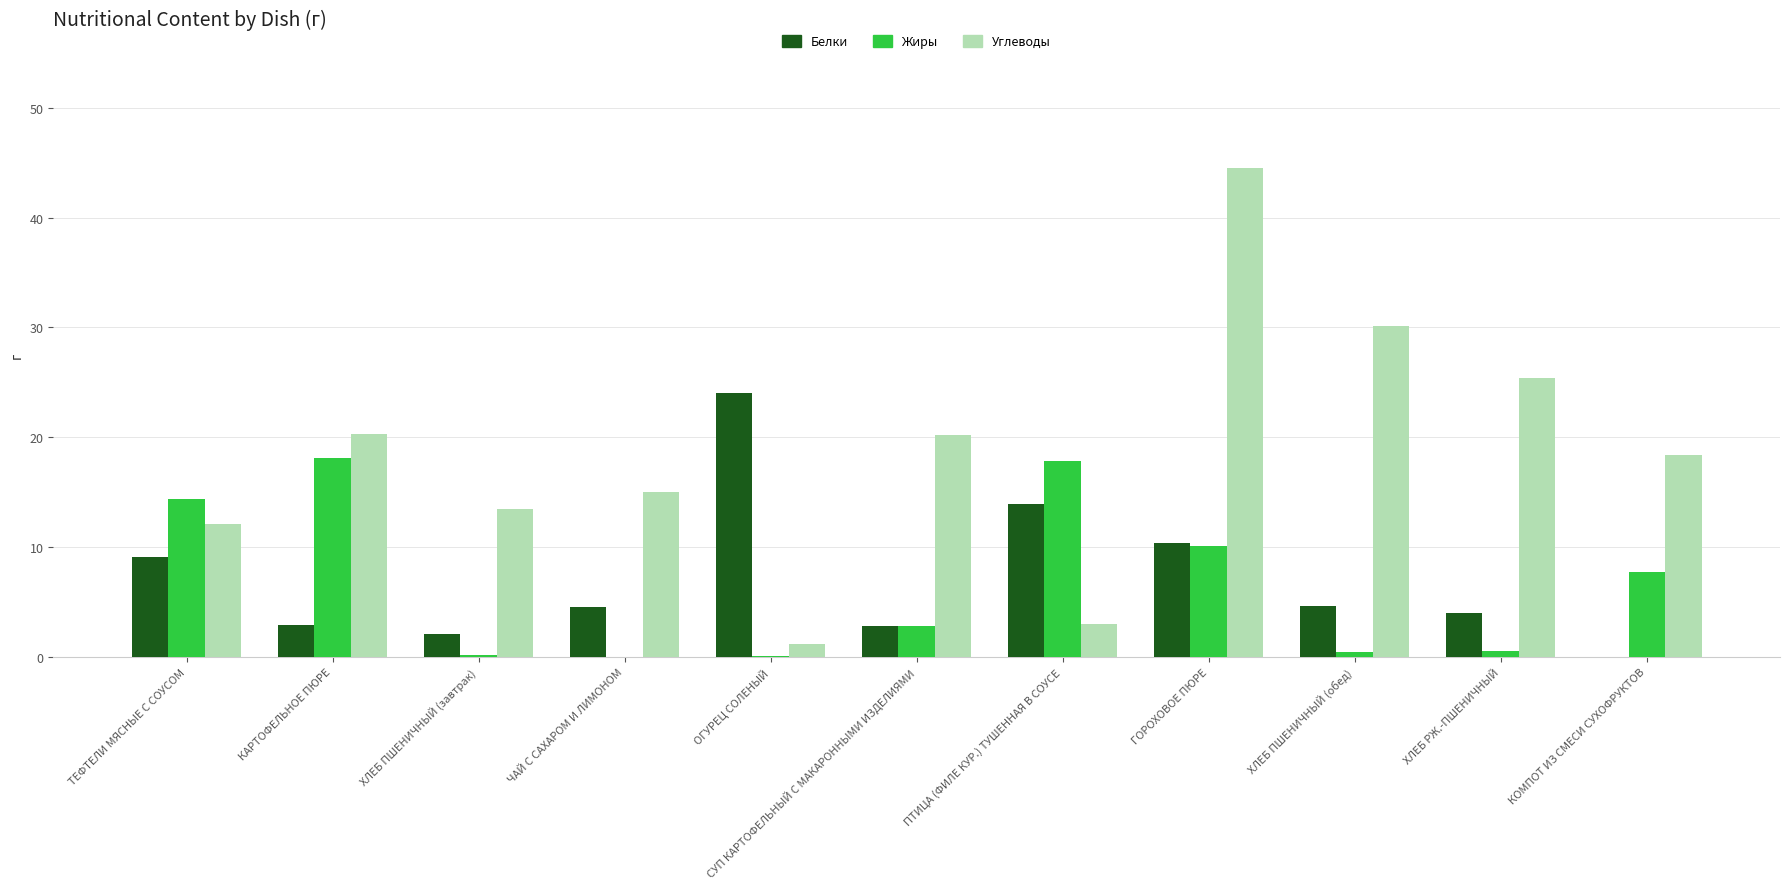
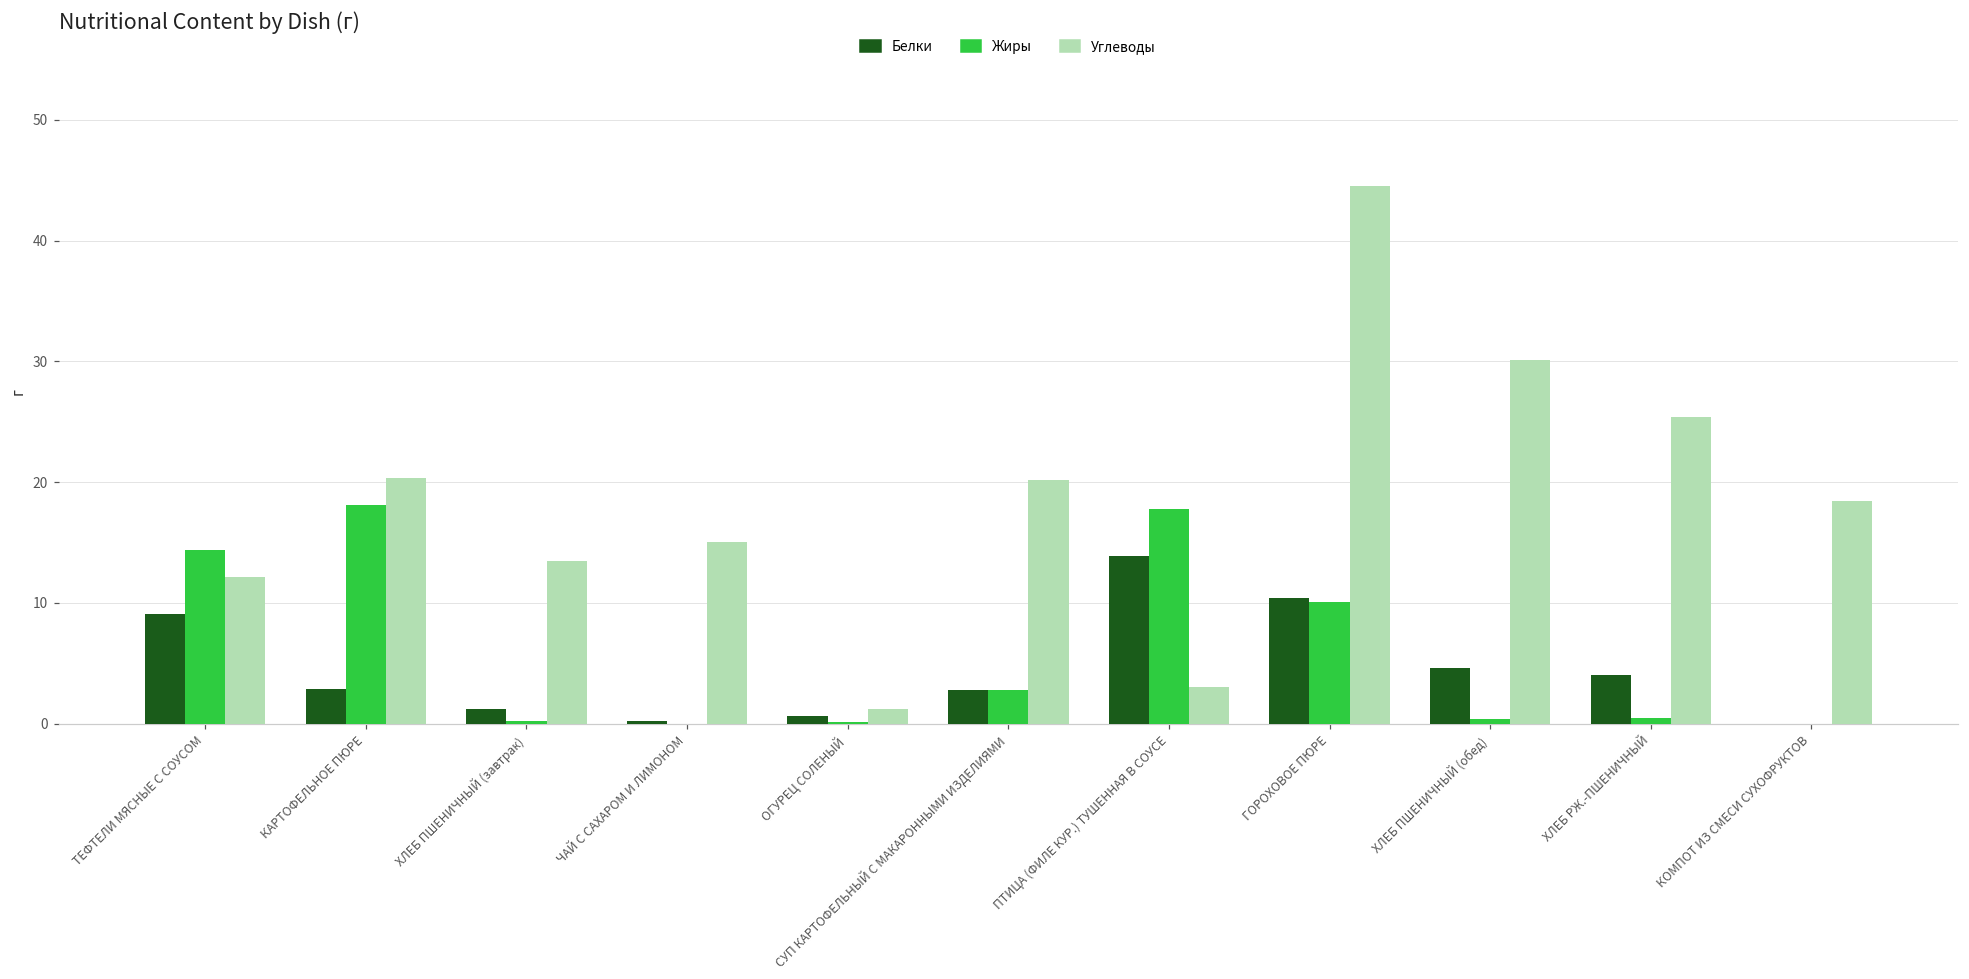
  {
    "Белки": {
      "ТЕФТЕЛИ МЯСНЫЕ С СОУСОМ": 9.1,
      "КАРТОФЕЛЬНОЕ ПЮРЕ": 2.9,
-     "ХЛЕБ ПШЕНИЧНЫЙ (завтрак)": 2.1,
-     "ЧАЙ С САХАРОМ И ЛИМОНОМ": 4.5,
-     "ОГУРЕЦ СОЛЕНЫЙ": 24.0,
+     "ХЛЕБ ПШЕНИЧНЫЙ (завтрак)": 1.2,
+     "ЧАЙ С САХАРОМ И ЛИМОНОМ": 0.2,
+     "ОГУРЕЦ СОЛЕНЫЙ": 0.6,
      "СУП КАРТОФЕЛЬНЫЙ С МАКАРОННЫМИ ИЗДЕЛИЯМИ": 2.8,
      "ПТИЦА (ФИЛЕ КУР.) ТУШЕННАЯ В СОУСЕ": 13.9,
      "ГОРОХОВОЕ ПЮРЕ": 10.4,
      "ХЛЕБ ПШЕНИЧНЫЙ (обед)": 4.6,
      "ХЛЕБ РЖ.-ПШЕНИЧНЫЙ": 4.0,
      "КОМПОТ ИЗ СМЕСИ СУХОФРУКТОВ": 0.0
    },
    "Жиры": {
      "ТЕФТЕЛИ МЯСНЫЕ С СОУСОМ": 14.4,
      "КАРТОФЕЛЬНОЕ ПЮРЕ": 18.1,
      "ЧАЙ С САХАРОМ И ЛИМОНОМ": 0.0,
      "СУП КАРТОФЕЛЬНЫЙ С МАКАРОННЫМИ ИЗДЕЛИЯМИ": 2.8,
      "ПТИЦА (ФИЛЕ КУР.) ТУШЕННАЯ В СОУСЕ": 17.8,
      "ГОРОХОВОЕ ПЮРЕ": 10.1,
      "ХЛЕБ ПШЕНИЧНЫЙ (обед)": 0.4,
      "ХЛЕБ РЖ.-ПШЕНИЧНЫЙ": 0.5,
-     "КОМПОТ ИЗ СМЕСИ СУХОФРУКТОВ": 7.7
+     "КОМПОТ ИЗ СМЕСИ СУХОФРУКТОВ": 0.0
    },
    "Углеводы": {
      "ТЕФТЕЛИ МЯСНЫЕ С СОУСОМ": 12.1,
      "КАРТОФЕЛЬНОЕ ПЮРЕ": 20.3,
      "ХЛЕБ ПШЕНИЧНЫЙ (завтрак)": 13.5,
      "ЧАЙ С САХАРОМ И ЛИМОНОМ": 15.0,
      "ОГУРЕЦ СОЛЕНЫЙ": 1.2,
      "СУП КАРТОФЕЛЬНЫЙ С МАКАРОННЫМИ ИЗДЕЛИЯМИ": 20.2,
      "ПТИЦА (ФИЛЕ КУР.) ТУШЕННАЯ В СОУСЕ": 3.0,
      "ГОРОХОВОЕ ПЮРЕ": 44.5,
      "ХЛЕБ ПШЕНИЧНЫЙ (обед)": 30.1,
      "ХЛЕБ РЖ.-ПШЕНИЧНЫЙ": 25.4,
      "КОМПОТ ИЗ СМЕСИ СУХОФРУКТОВ": 18.4
    }
  }
